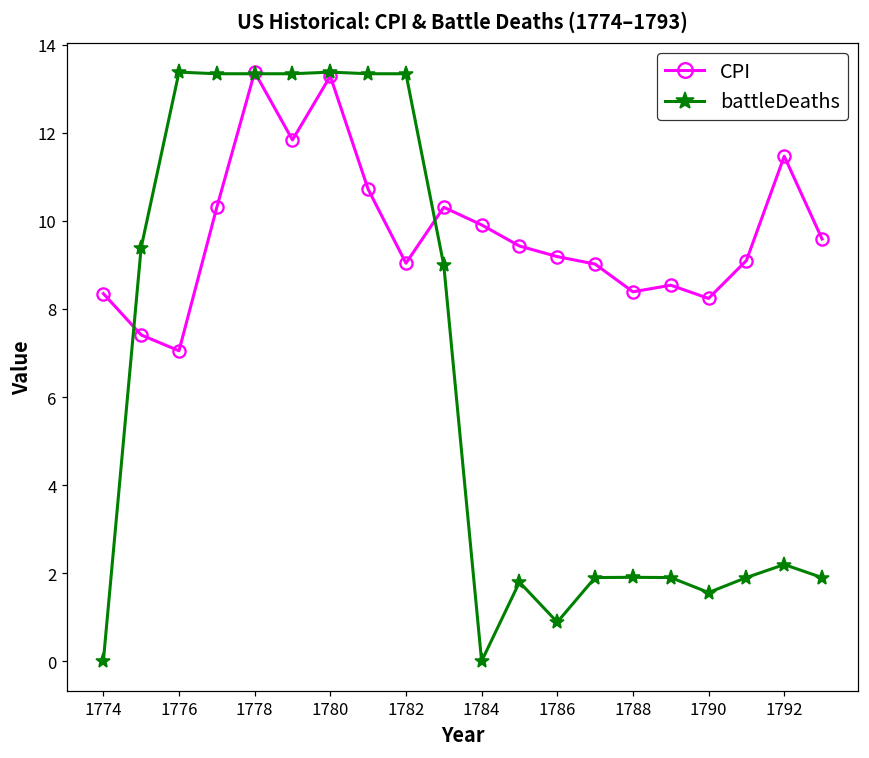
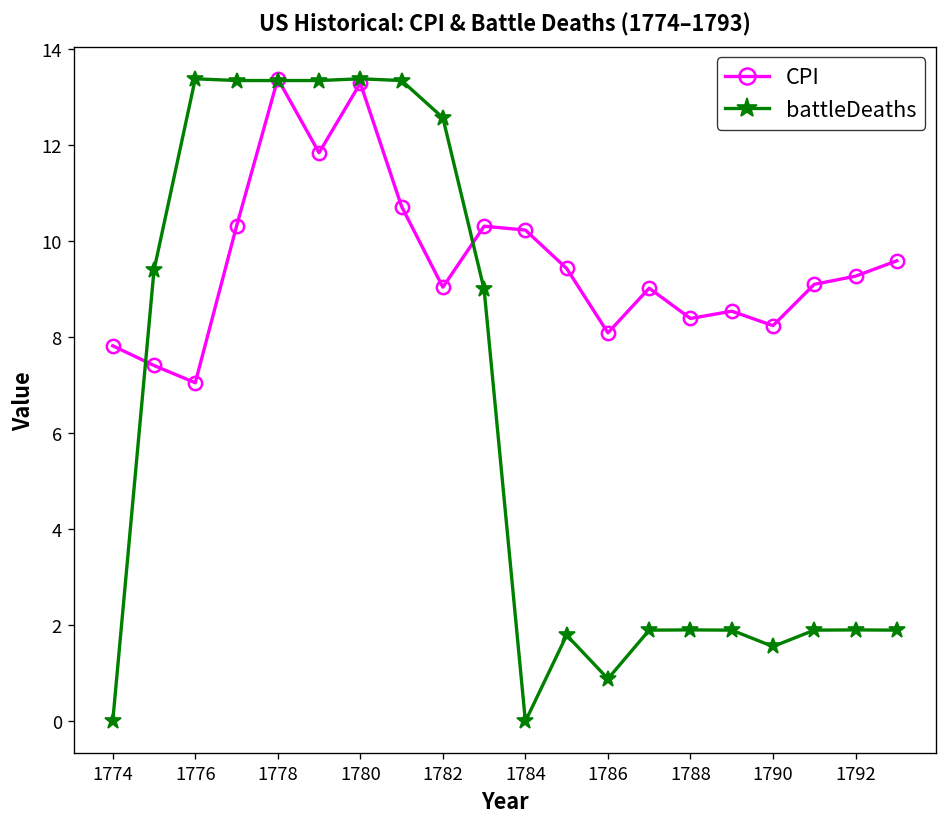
  {
    "CPI": {
-     "1774": 8.4,
+     "1774": 7.8,
      "1776": 7.1,
      "1780": 13.3,
      "1782": 9.0,
-     "1784": 9.9,
-     "1786": 9.2,
+     "1784": 10.2,
+     "1786": 8.1,
      "1788": 8.4,
      "1790": 8.2,
-     "1792": 11.5
+     "1792": 9.3
    },
    "battleDeaths": {
      "1774": 0.0,
      "1776": 13.4,
      "1780": 13.4,
-     "1782": 13.3,
+     "1782": 12.6,
      "1784": 0.0,
      "1786": 0.9,
      "1788": 1.9,
      "1790": 1.6,
-     "1792": 2.2
+     "1792": 1.9
    }
  }
